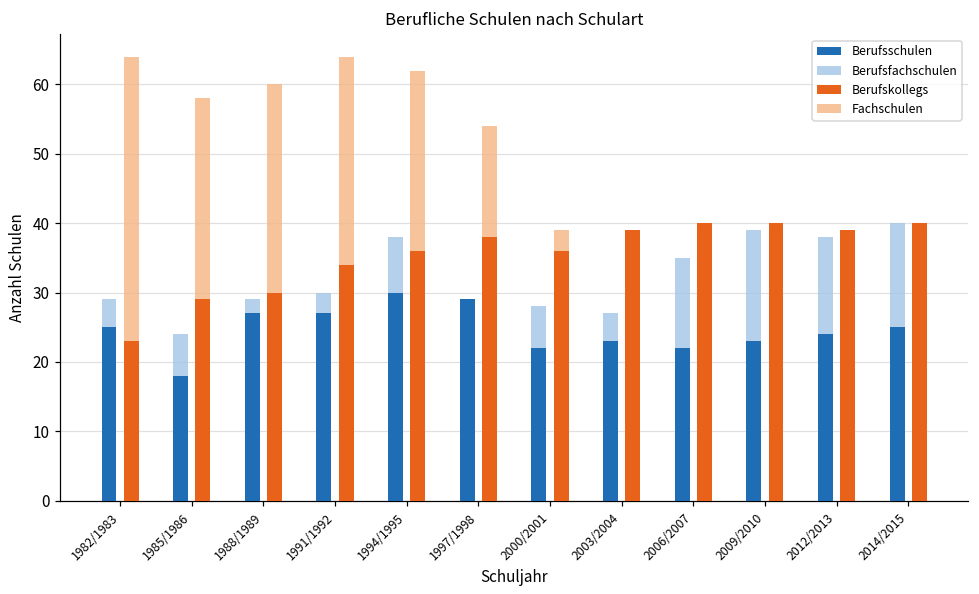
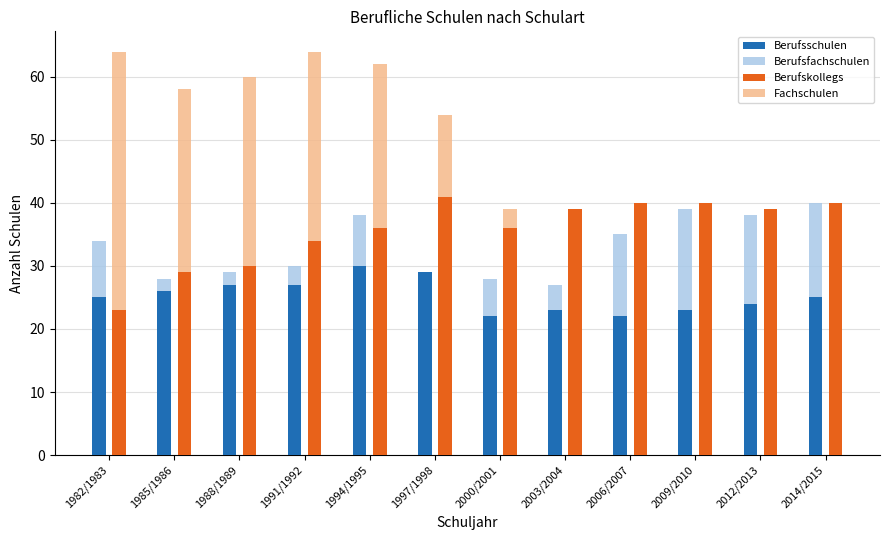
  {
    "Berufsschulen": {
-     "1985/1986": 18,
+     "1985/1986": 26,
      "1997/1998": 29
    },
    "Berufsfachschulen": {
-     "1982/1983": 29,
-     "1985/1986": 24,
+     "1982/1983": 34,
+     "1985/1986": 28,
      "1988/1989": 29,
      "1991/1992": 30,
      "1994/1995": 38,
      "1997/1998": 29,
      "2000/2001": 28,
      "2003/2004": 27,
      "2006/2007": 35,
      "2009/2010": 39,
      "2012/2013": 38,
      "2014/2015": 40
    },
    "Berufskollegs": {
-     "1997/1998": 38,
+     "1997/1998": 41,
      "2003/2004": 39,
      "2006/2007": 40,
      "2009/2010": 40,
      "2012/2013": 39,
      "2014/2015": 40
    },
    "Fachschulen": {
      "1982/1983": 64,
      "1985/1986": 58,
      "1988/1989": 60,
      "1991/1992": 64,
      "1994/1995": 62,
      "1997/1998": 54,
      "2000/2001": 39
    }
  }
